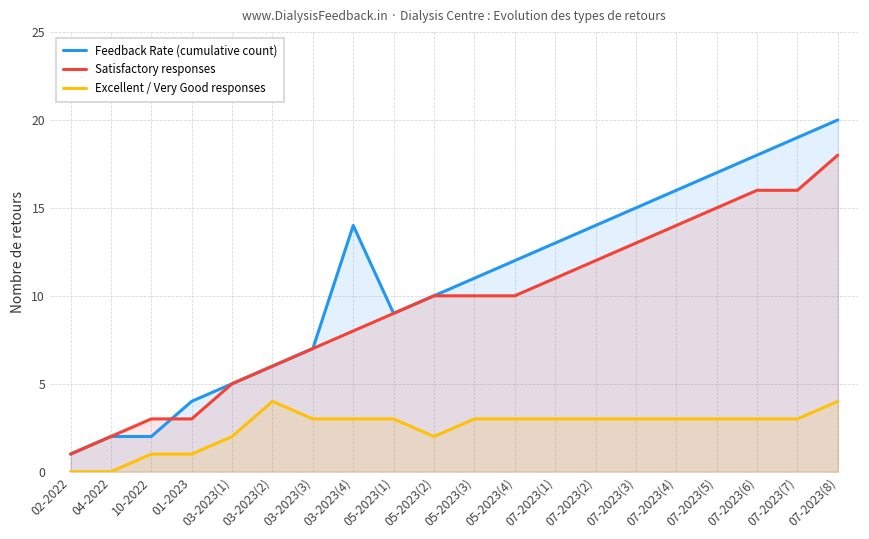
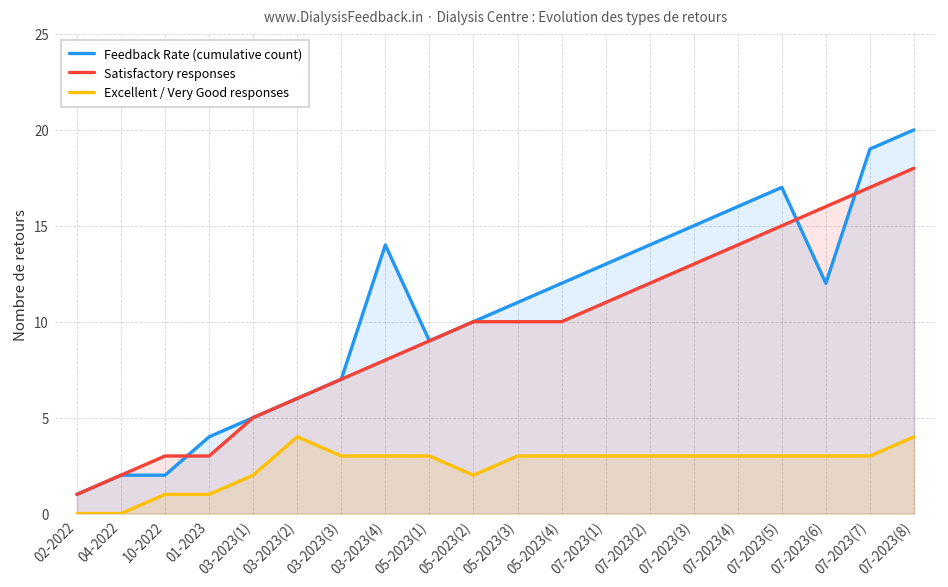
  {
    "Feedback Rate (cumulative count)": {
      "10-2022": 2,
      "01-2023": 4,
      "03-2023(4)": 14,
      "05-2023(3)": 11,
      "05-2023(4)": 12,
      "07-2023(1)": 13,
      "07-2023(2)": 14,
      "07-2023(3)": 15,
      "07-2023(4)": 16,
      "07-2023(5)": 17,
-     "07-2023(6)": 18,
+     "07-2023(6)": 12,
      "07-2023(7)": 19,
      "07-2023(8)": 20
    },
    "Satisfactory responses": {
      "10-2022": 3,
      "01-2023": 3,
      "03-2023(4)": 8,
      "05-2023(3)": 10,
      "05-2023(4)": 10,
      "07-2023(1)": 11,
      "07-2023(2)": 12,
      "07-2023(3)": 13,
      "07-2023(4)": 14,
      "07-2023(5)": 15,
      "07-2023(6)": 16,
-     "07-2023(7)": 16,
+     "07-2023(7)": 17,
      "07-2023(8)": 18
    },
    "Excellent / Very Good responses": {
      "02-2022": 0,
      "04-2022": 0,
      "10-2022": 1,
      "01-2023": 1,
      "03-2023(1)": 2,
      "03-2023(2)": 4,
      "03-2023(3)": 3,
      "03-2023(4)": 3,
      "05-2023(1)": 3,
      "05-2023(2)": 2,
      "05-2023(3)": 3,
      "05-2023(4)": 3,
      "07-2023(1)": 3,
      "07-2023(2)": 3,
      "07-2023(3)": 3,
      "07-2023(4)": 3,
      "07-2023(5)": 3,
      "07-2023(6)": 3,
      "07-2023(7)": 3,
      "07-2023(8)": 4
    }
  }
